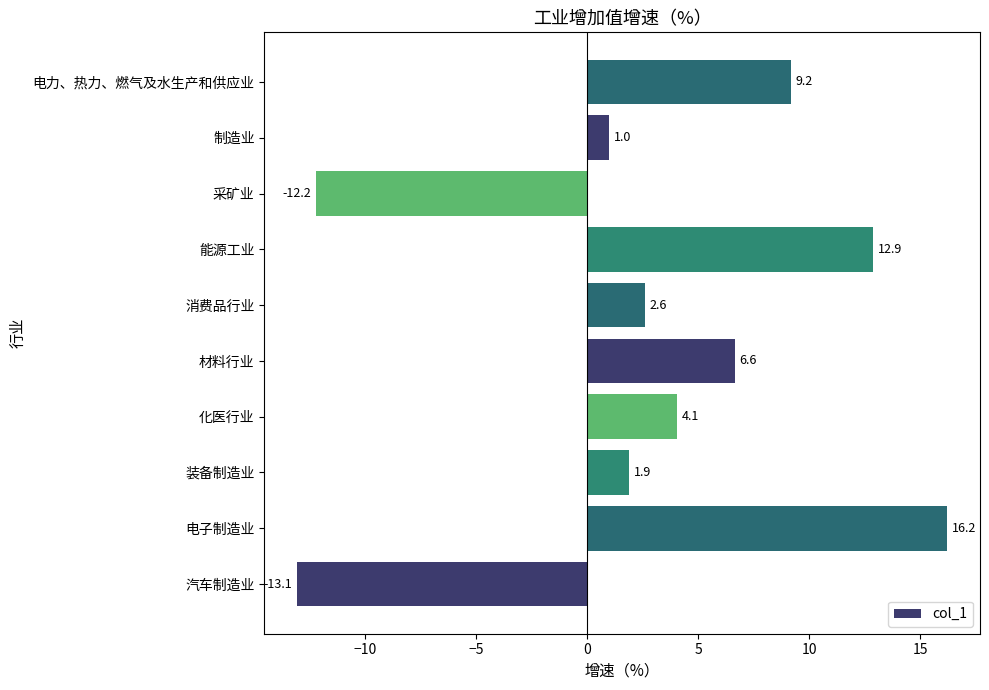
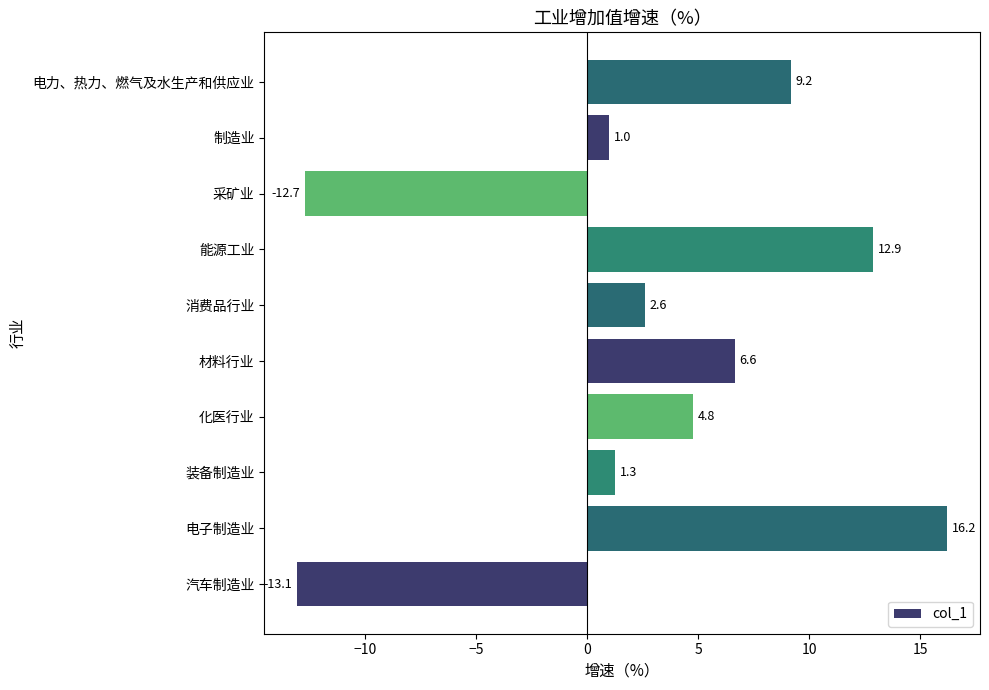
  {
    "电力、热力、燃气及水生产和供应业": 9.2,
    "制造业": 1.0,
-   "采矿业": -12.2,
+   "采矿业": -12.7,
    "能源工业": 12.9,
    "消费品行业": 2.6,
    "材料行业": 6.6,
-   "化医行业": 4.1,
-   "装备制造业": 1.9,
+   "化医行业": 4.8,
+   "装备制造业": 1.3,
    "电子制造业": 16.2,
    "汽车制造业": -13.1
  }
